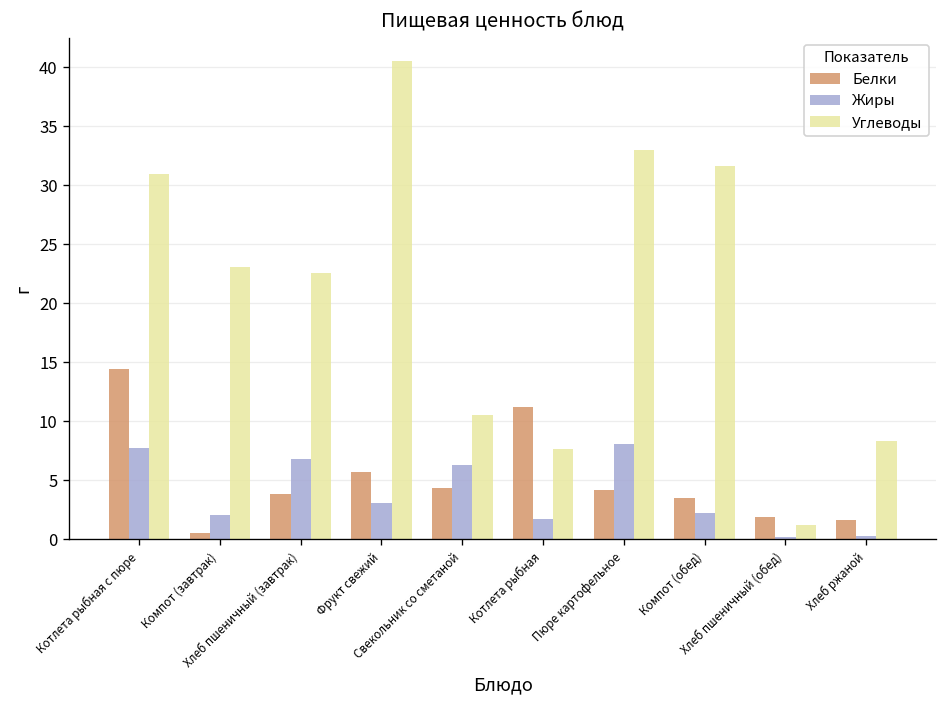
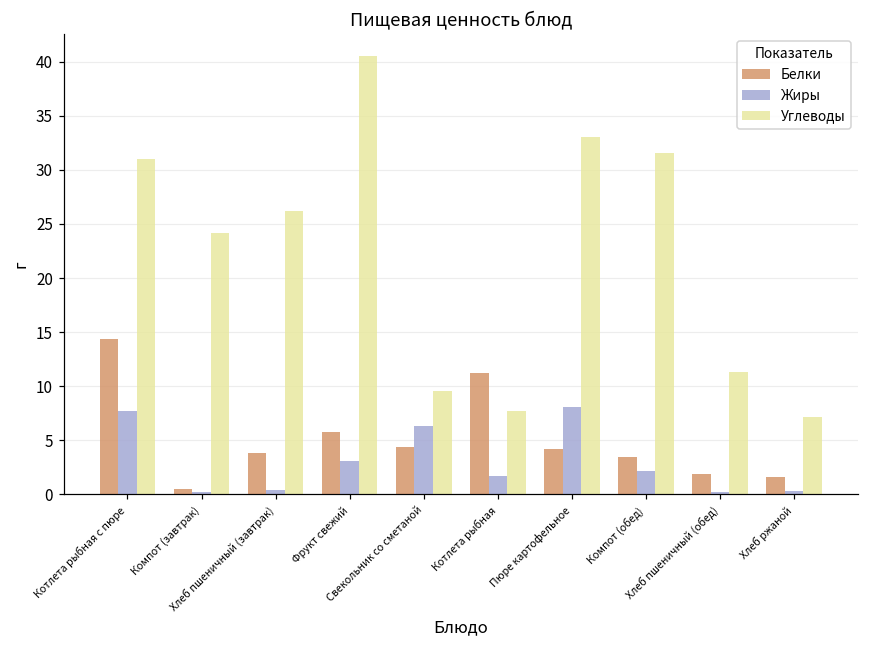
  {
    "Белки": {
      "Котлета рыбная с пюре": 14,
      "Компот (завтрак)": 1,
      "Хлеб пшеничный (завтрак)": 4,
      "Фрукт свежий": 6,
      "Свекольник со сметаной": 4,
      "Котлета рыбная": 11,
      "Пюре картофельное": 4,
      "Компот (обед)": 4,
      "Хлеб пшеничный (обед)": 2,
      "Хлеб ржаной": 2
    },
    "Жиры": {
      "Котлета рыбная с пюре": 8,
-     "Компот (завтрак)": 2,
-     "Хлеб пшеничный (завтрак)": 7,
+     "Компот (завтрак)": 0,
+     "Хлеб пшеничный (завтрак)": 0,
      "Фрукт свежий": 3,
      "Свекольник со сметаной": 6,
      "Котлета рыбная": 2,
      "Пюре картофельное": 8,
      "Компот (обед)": 2,
      "Хлеб ржаной": 0
    },
    "Углеводы": {
      "Котлета рыбная с пюре": 31,
-     "Компот (завтрак)": 23,
-     "Хлеб пшеничный (завтрак)": 23,
+     "Компот (завтрак)": 24,
+     "Хлеб пшеничный (завтрак)": 26,
      "Фрукт свежий": 41,
-     "Свекольник со сметаной": 11,
+     "Свекольник со сметаной": 10,
      "Котлета рыбная": 8,
      "Пюре картофельное": 33,
      "Компот (обед)": 32,
-     "Хлеб пшеничный (обед)": 1,
-     "Хлеб ржаной": 8
+     "Хлеб пшеничный (обед)": 11,
+     "Хлеб ржаной": 7
    }
  }
